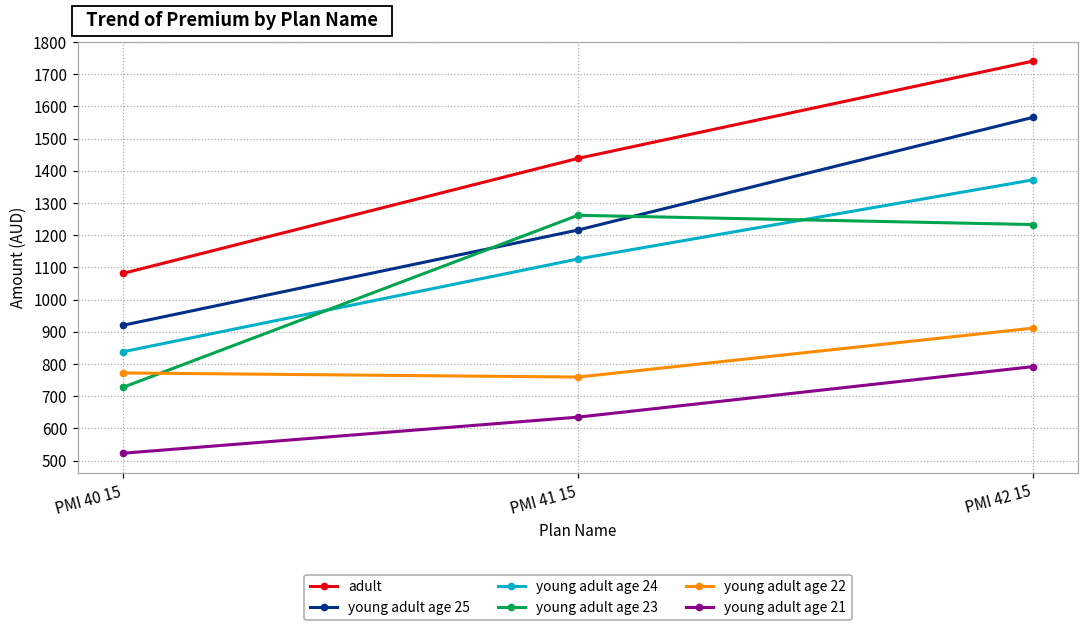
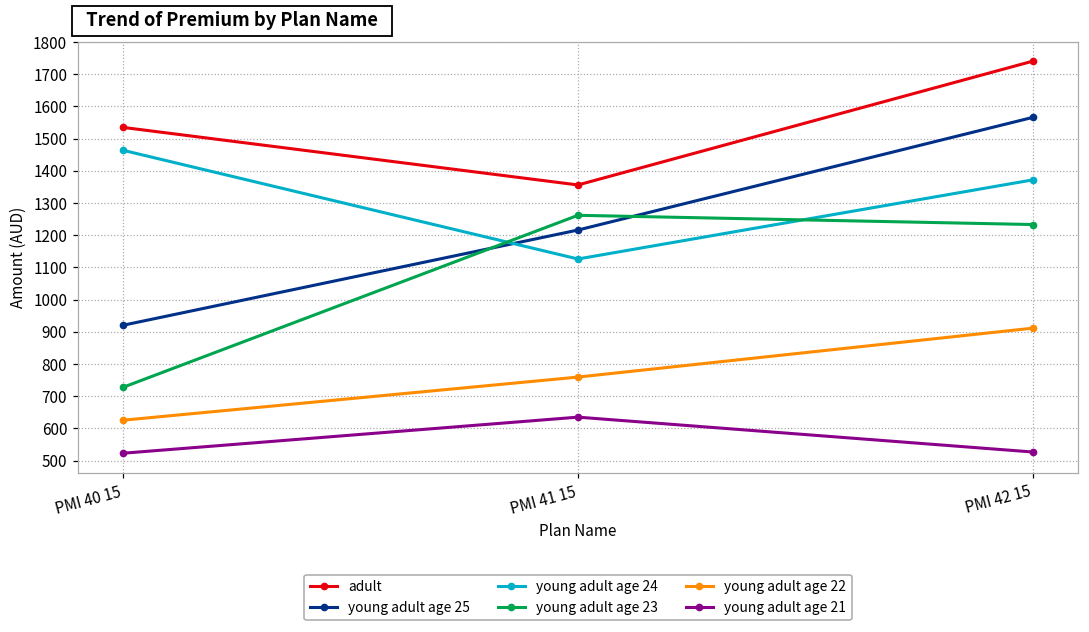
  {
    "adult": {
-     "PMI 40 15": 1080,
-     "PMI 41 15": 1440,
+     "PMI 40 15": 1530,
+     "PMI 41 15": 1360,
      "PMI 42 15": 1740
    },
    "young adult age 25": {
      "PMI 40 15": 920,
      "PMI 41 15": 1220,
      "PMI 42 15": 1570
    },
    "young adult age 24": {
-     "PMI 40 15": 840,
+     "PMI 40 15": 1460,
      "PMI 41 15": 1130,
      "PMI 42 15": 1370
    },
    "young adult age 23": {
      "PMI 40 15": 730,
      "PMI 41 15": 1260,
      "PMI 42 15": 1230
    },
    "young adult age 22": {
-     "PMI 40 15": 770,
+     "PMI 40 15": 630,
      "PMI 41 15": 760,
      "PMI 42 15": 910
    },
    "young adult age 21": {
      "PMI 40 15": 520,
      "PMI 41 15": 630,
-     "PMI 42 15": 790
+     "PMI 42 15": 530
    }
  }
